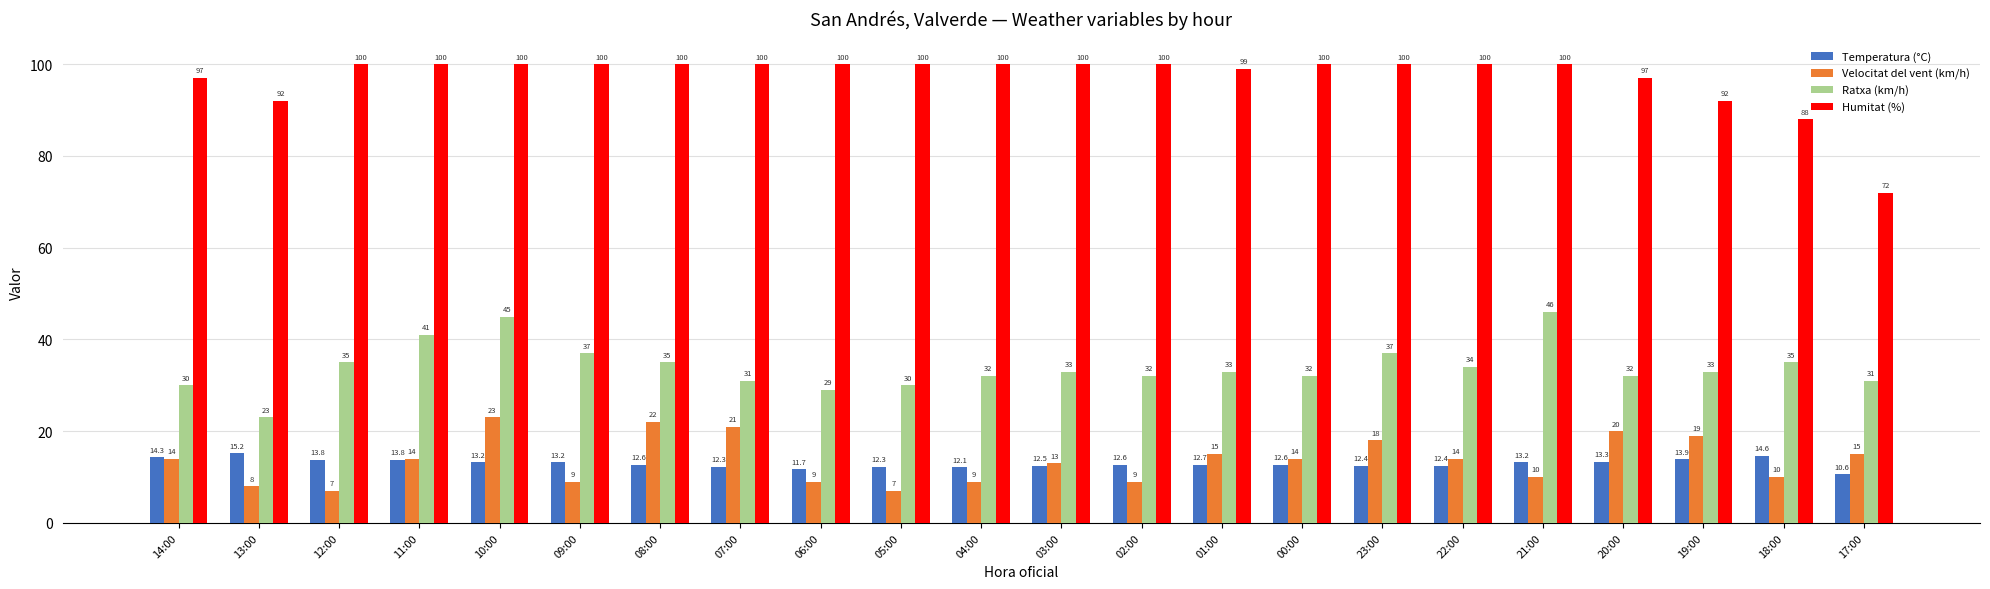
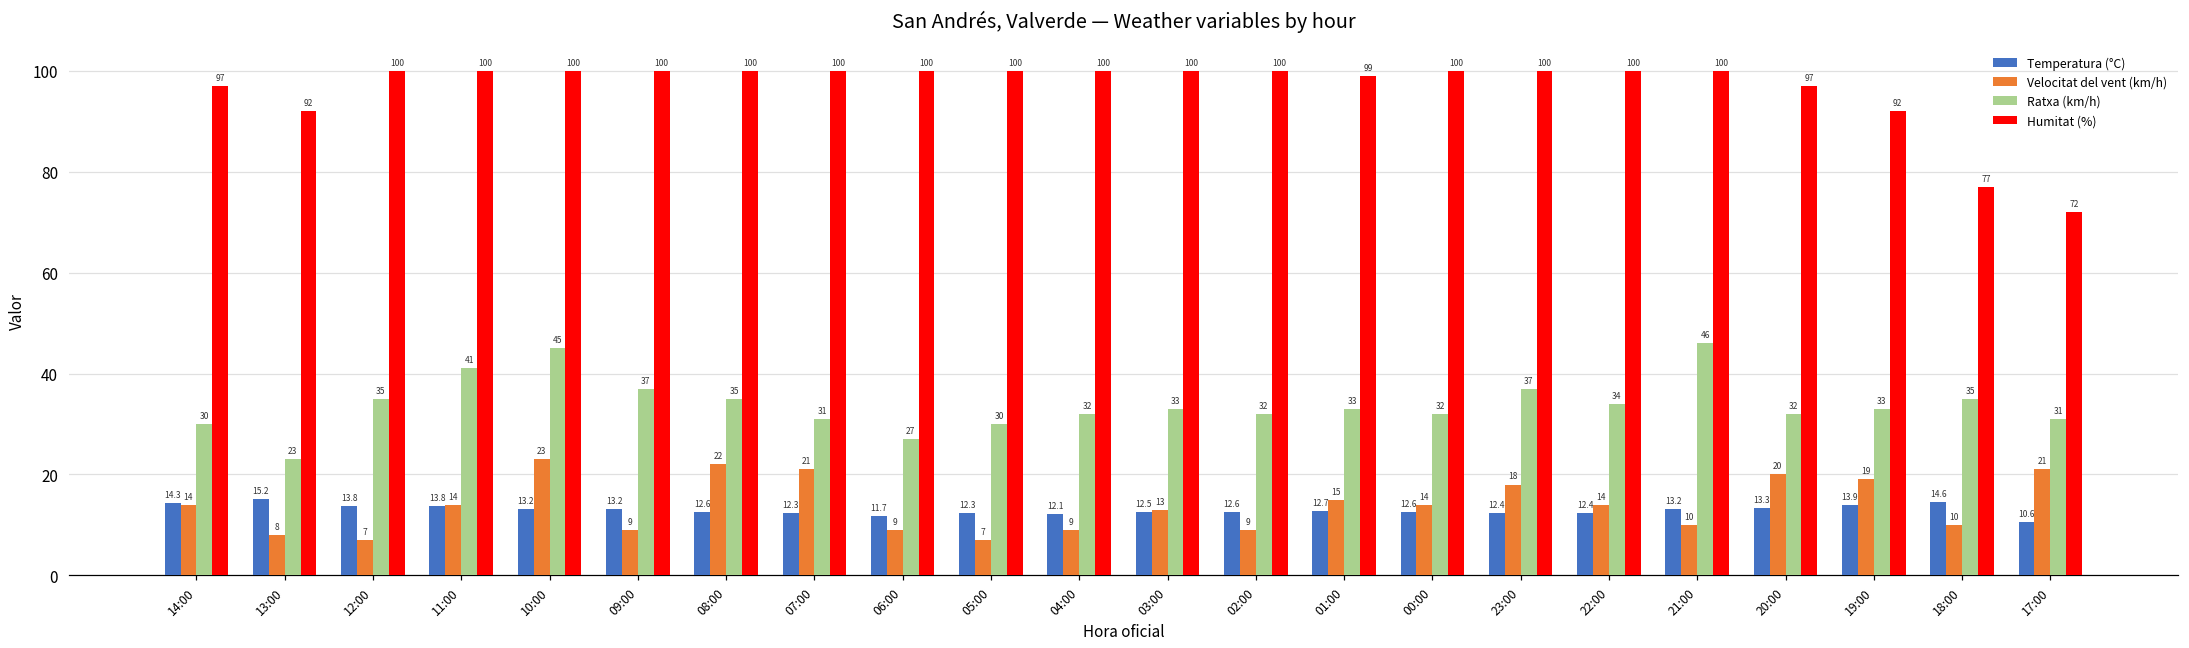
  {
    "Temperatura (°C)": {
      "14:00": 14.3,
      "13:00": 15.2,
      "12:00": 13.8,
      "11:00": 13.8,
      "10:00": 13.2,
      "09:00": 13.2,
      "08:00": 12.6,
      "07:00": 12.3,
      "06:00": 11.7,
      "05:00": 12.3,
      "04:00": 12.1,
      "03:00": 12.5,
      "02:00": 12.6,
      "01:00": 12.7,
      "00:00": 12.6,
      "23:00": 12.4,
      "22:00": 12.4,
      "21:00": 13.2,
      "20:00": 13.3,
      "19:00": 13.9,
      "18:00": 14.6,
      "17:00": 10.6
    },
    "Velocitat del vent (km/h)": {
      "14:00": 14,
      "13:00": 8,
      "12:00": 7,
      "11:00": 14,
      "10:00": 23,
      "09:00": 9,
      "08:00": 22,
      "07:00": 21,
      "06:00": 9,
      "05:00": 7,
      "04:00": 9,
      "03:00": 13,
      "02:00": 9,
      "01:00": 15,
      "00:00": 14,
      "23:00": 18,
      "22:00": 14,
      "21:00": 10,
      "20:00": 20,
      "19:00": 19,
      "18:00": 10,
-     "17:00": 15
+     "17:00": 21
    },
    "Ratxa (km/h)": {
      "14:00": 30,
      "13:00": 23,
      "12:00": 35,
      "11:00": 41,
      "10:00": 45,
      "09:00": 37,
      "08:00": 35,
      "07:00": 31,
-     "06:00": 29,
+     "06:00": 27,
      "05:00": 30,
      "04:00": 32,
      "03:00": 33,
      "02:00": 32,
      "01:00": 33,
      "00:00": 32,
      "23:00": 37,
      "22:00": 34,
      "21:00": 46,
      "20:00": 32,
      "19:00": 33,
      "18:00": 35,
      "17:00": 31
    },
    "Humitat (%)": {
      "14:00": 97,
      "13:00": 92,
      "12:00": 100,
      "11:00": 100,
      "10:00": 100,
      "09:00": 100,
      "08:00": 100,
      "07:00": 100,
      "06:00": 100,
      "05:00": 100,
      "04:00": 100,
      "03:00": 100,
      "02:00": 100,
      "01:00": 99,
      "00:00": 100,
      "23:00": 100,
      "22:00": 100,
      "21:00": 100,
      "20:00": 97,
      "19:00": 92,
-     "18:00": 88,
+     "18:00": 77,
      "17:00": 72
    }
  }
